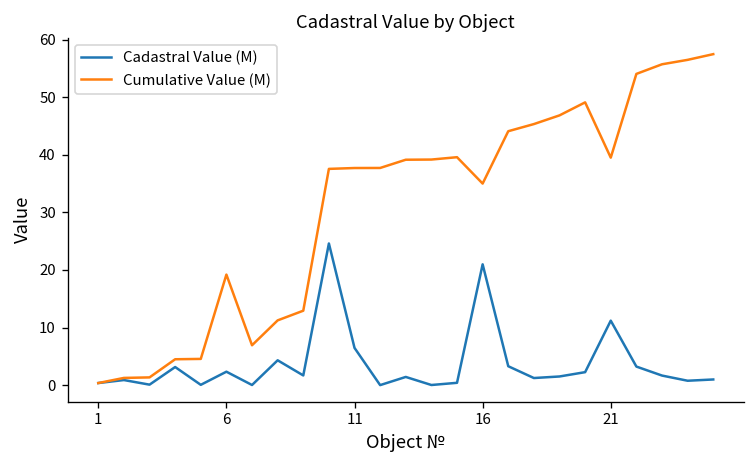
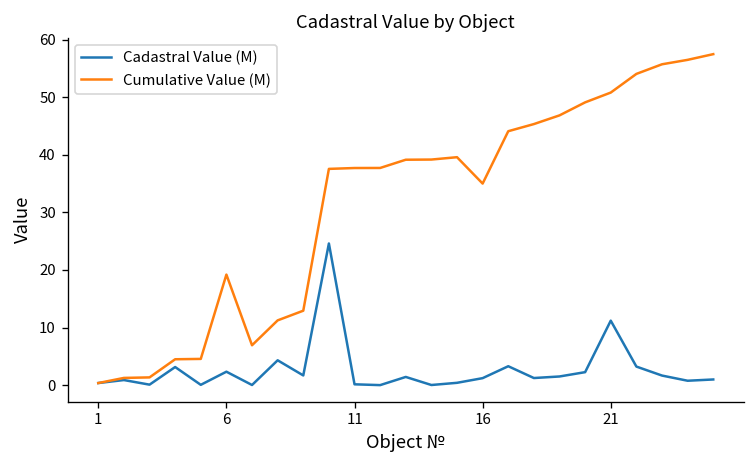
  {
    "Cadastral Value (M)": {
      "6": 2,
-     "11": 6,
-     "16": 21,
+     "11": 0,
+     "16": 1,
      "21": 11
    },
    "Cumulative Value (M)": {
      "6": 19,
      "11": 38,
      "16": 35,
-     "21": 40
+     "21": 51
    }
  }
